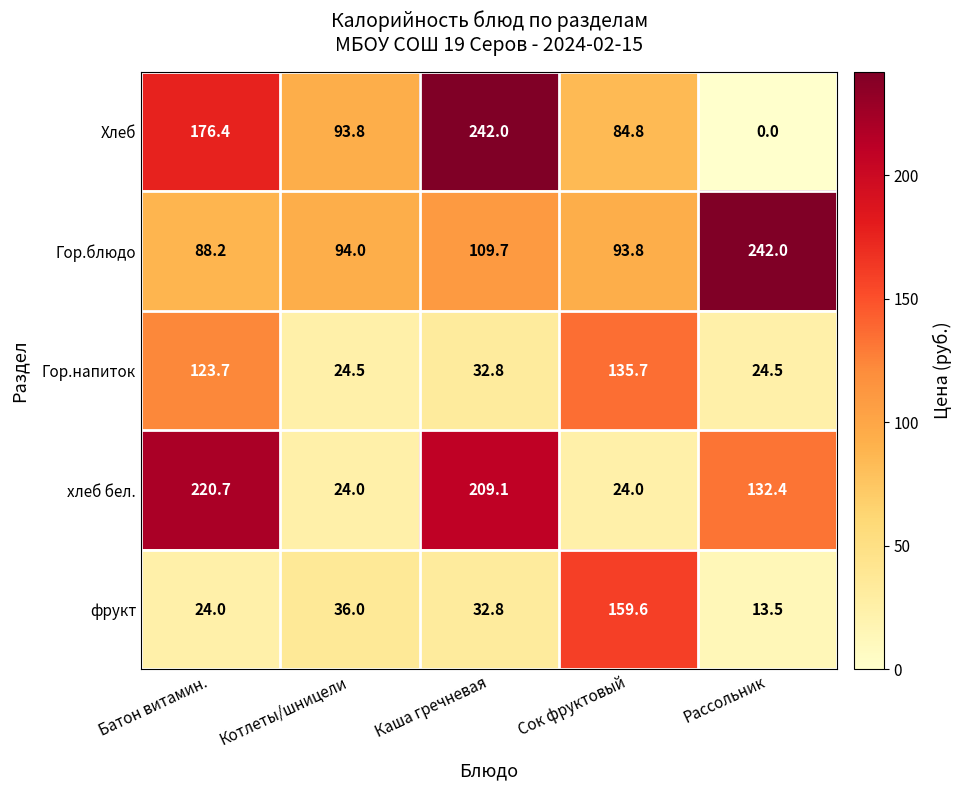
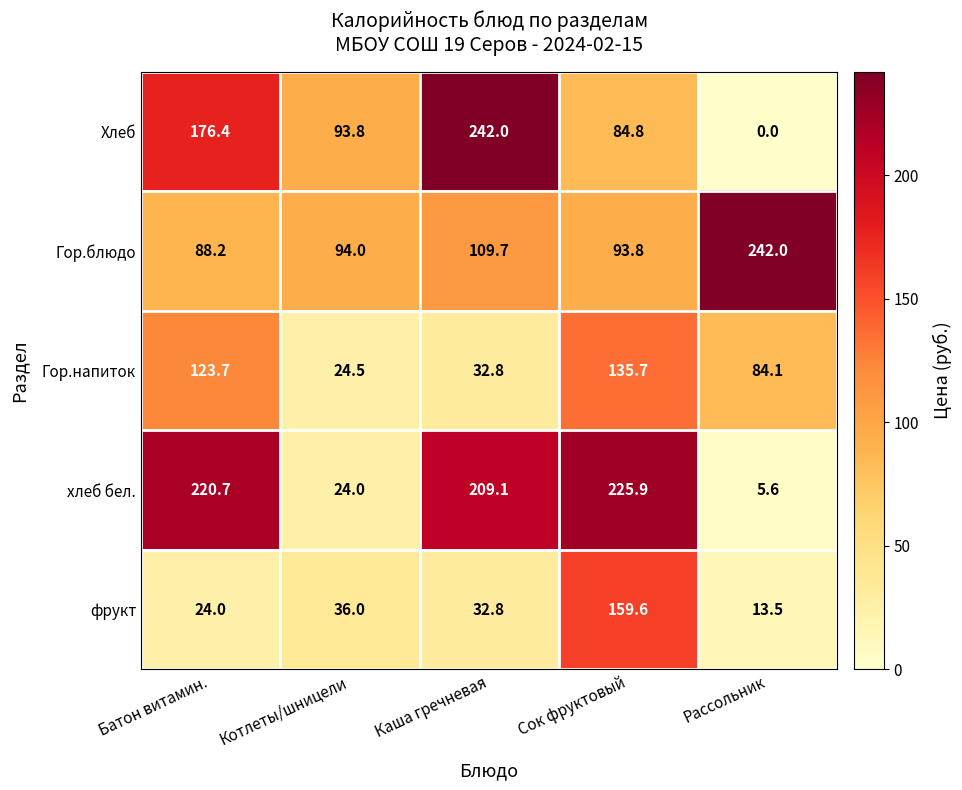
  {
    "Хлеб": {
      "Батон витамин.": 176.4,
      "Котлеты/шницели": 93.8,
      "Каша гречневая": 242.0,
      "Сок фруктовый": 84.8,
      "Рассольник": 0.0
    },
    "Гор.блюдо": {
      "Батон витамин.": 88.2,
      "Котлеты/шницели": 94.0,
      "Каша гречневая": 109.7,
      "Сок фруктовый": 93.8,
      "Рассольник": 242.0
    },
    "Гор.напиток": {
      "Батон витамин.": 123.7,
      "Котлеты/шницели": 24.5,
      "Каша гречневая": 32.8,
      "Сок фруктовый": 135.7,
-     "Рассольник": 24.5
+     "Рассольник": 84.1
    },
    "хлеб бел.": {
      "Батон витамин.": 220.7,
      "Котлеты/шницели": 24.0,
      "Каша гречневая": 209.1,
-     "Сок фруктовый": 24.0,
-     "Рассольник": 132.4
+     "Сок фруктовый": 225.9,
+     "Рассольник": 5.6
    },
    "фрукт": {
      "Батон витамин.": 24.0,
      "Котлеты/шницели": 36.0,
      "Каша гречневая": 32.8,
      "Сок фруктовый": 159.6,
      "Рассольник": 13.5
    }
  }
